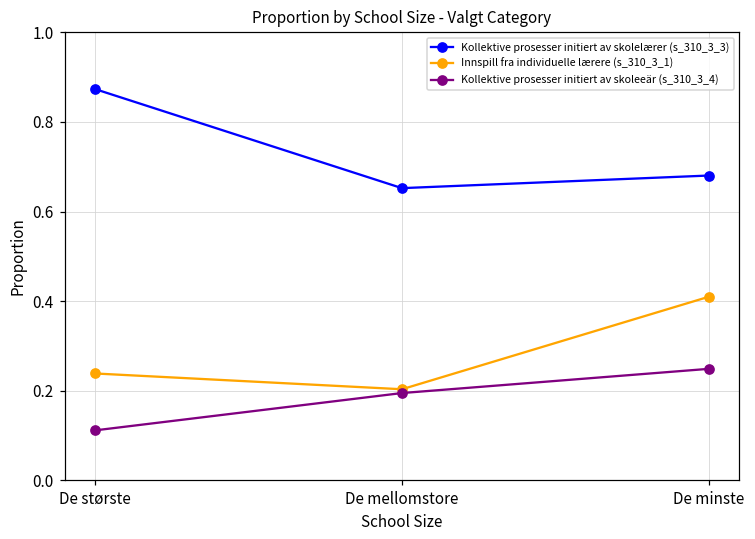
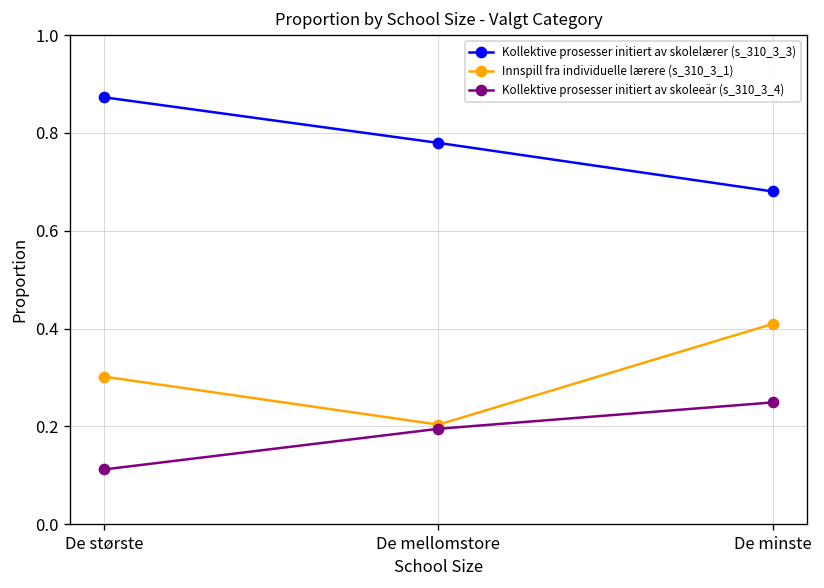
  {
    "Kollektive prosesser initiert av skolelærer (s_310_3_3)": {
      "De største": 0.87,
-     "De mellomstore": 0.65,
+     "De mellomstore": 0.78,
      "De minste": 0.68
    },
    "Innspill fra individuelle lærere (s_310_3_1)": {
-     "De største": 0.24,
+     "De største": 0.30,
      "De mellomstore": 0.20,
      "De minste": 0.41
    },
    "Kollektive prosesser initiert av skoleeär (s_310_3_4)": {
      "De største": 0.11,
      "De mellomstore": 0.19,
      "De minste": 0.25
    }
  }
